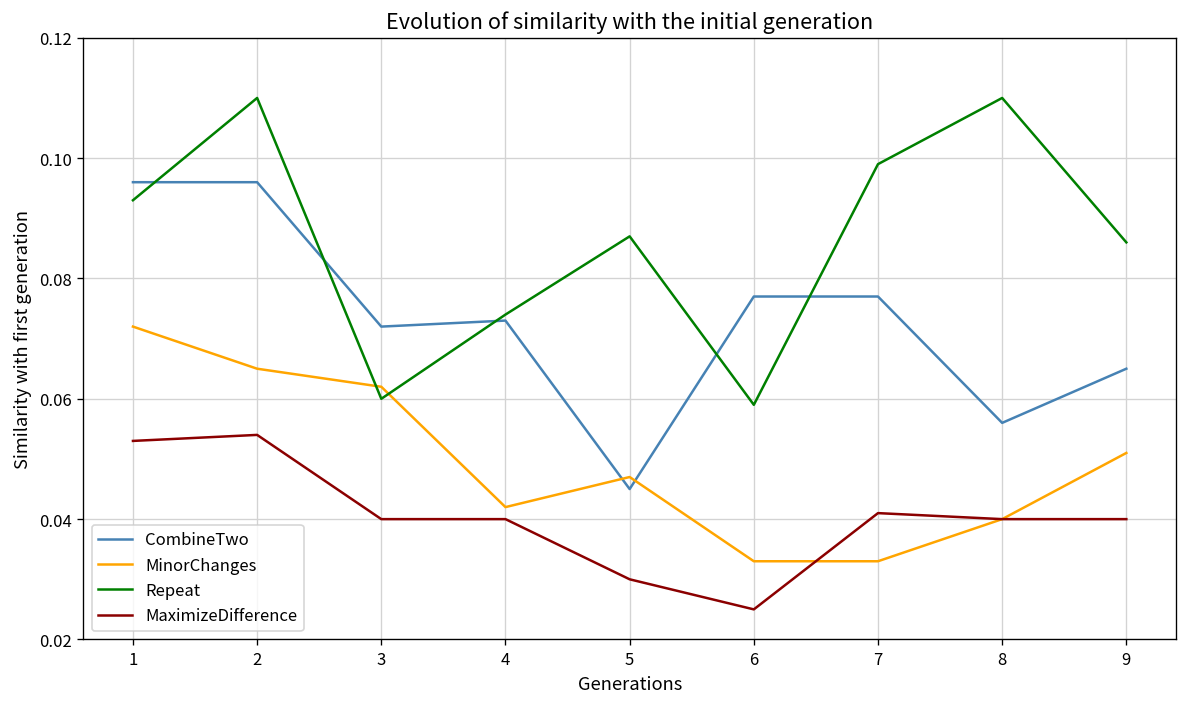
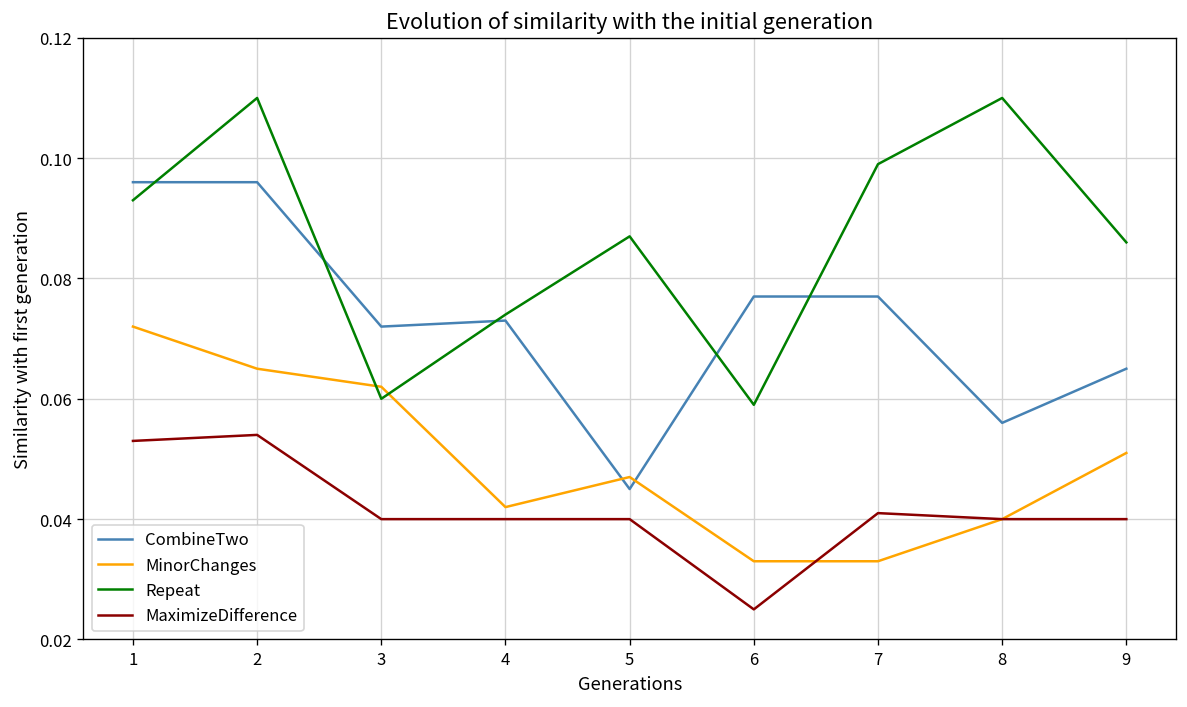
  {
    "CombineTwo": {
      "1": 0.096,
      "2": 0.096,
      "3": 0.072,
      "4": 0.073,
      "5": 0.045,
      "6": 0.077,
      "7": 0.077,
      "8": 0.056,
      "9": 0.065
    },
    "MinorChanges": {
      "1": 0.072,
      "2": 0.065,
      "3": 0.062,
      "4": 0.042,
      "5": 0.047,
      "6": 0.033,
      "7": 0.033,
      "9": 0.051
    },
    "Repeat": {
      "1": 0.093,
      "2": 0.11,
      "3": 0.06,
      "4": 0.074,
      "5": 0.087,
      "6": 0.059,
      "7": 0.099,
      "8": 0.11,
      "9": 0.086
    },
    "MaximizeDifference": {
      "1": 0.053,
      "2": 0.054,
      "3": 0.04,
      "4": 0.04,
-     "5": 0.03,
+     "5": 0.04,
      "6": 0.025,
      "7": 0.041,
      "9": 0.04
    }
  }
